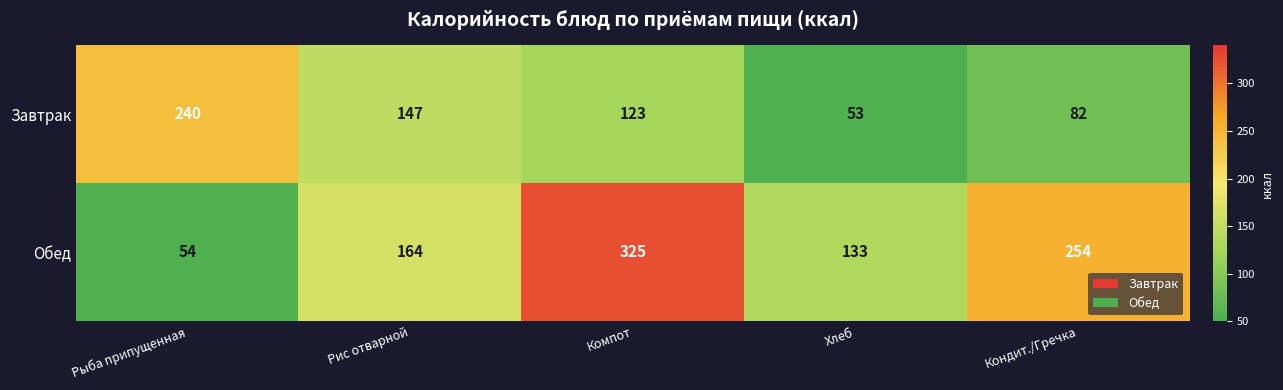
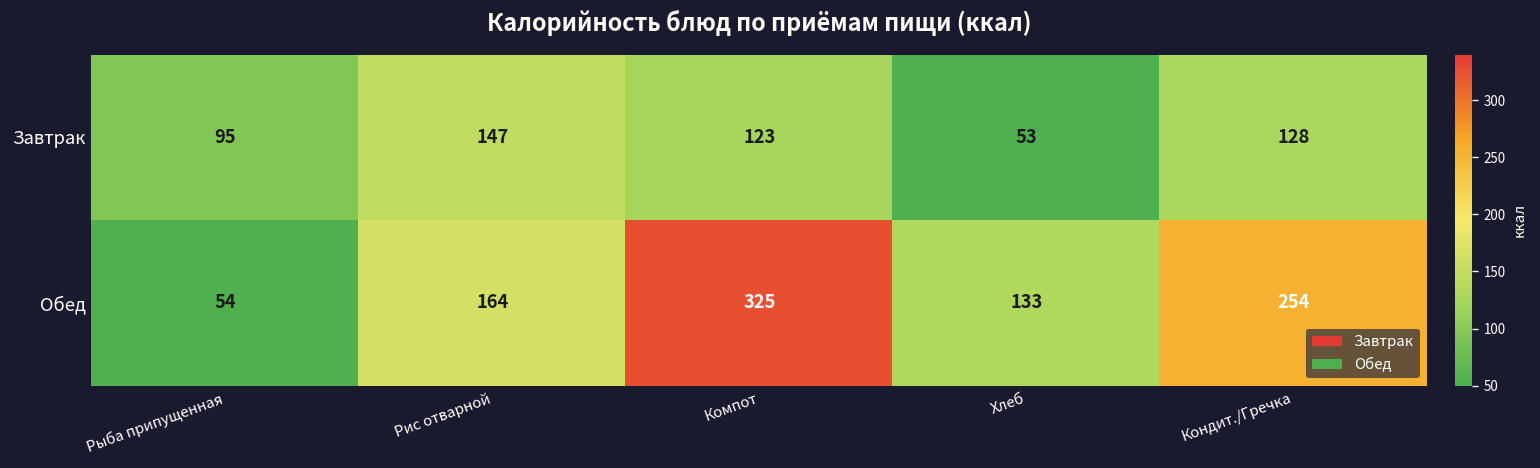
  {
    "Завтрак": {
-     "Рыба припущенная": 240,
+     "Рыба припущенная": 95,
      "Рис отварной": 147,
      "Компот": 123,
      "Хлеб": 53,
-     "Кондит./Гречка": 82
+     "Кондит./Гречка": 128
    },
    "Обед": {
      "Рыба припущенная": 54,
      "Рис отварной": 164,
      "Компот": 325,
      "Хлеб": 133,
      "Кондит./Гречка": 254
    }
  }
